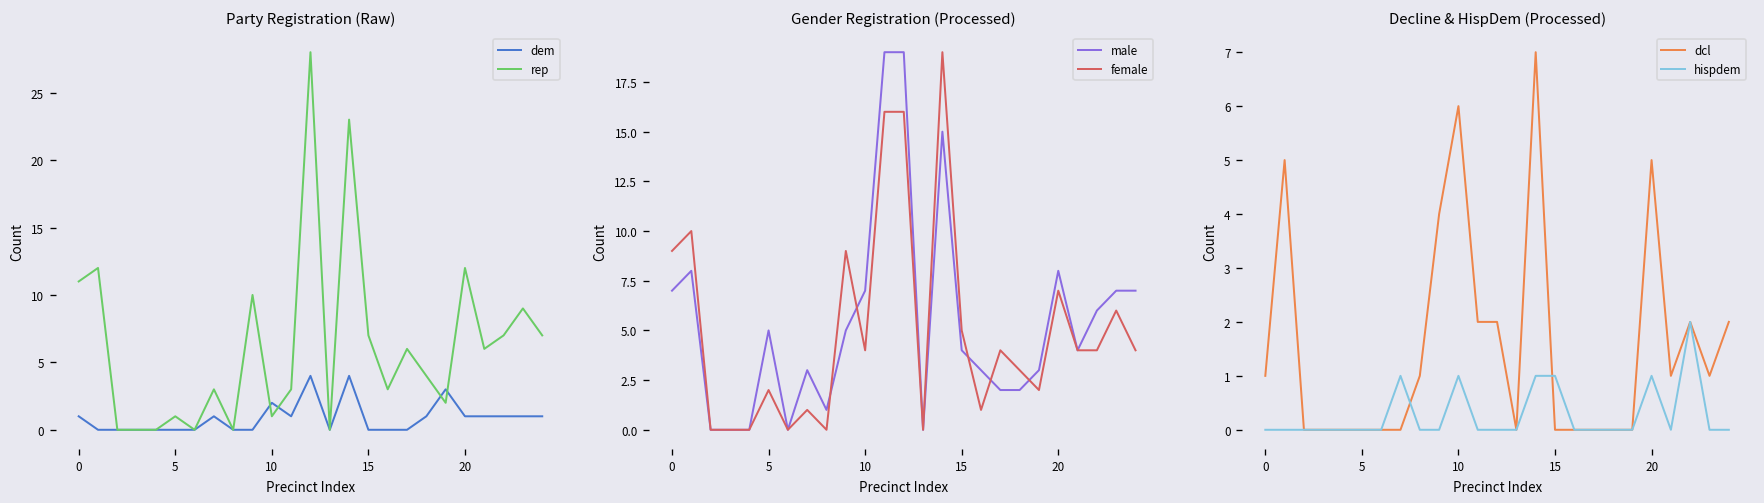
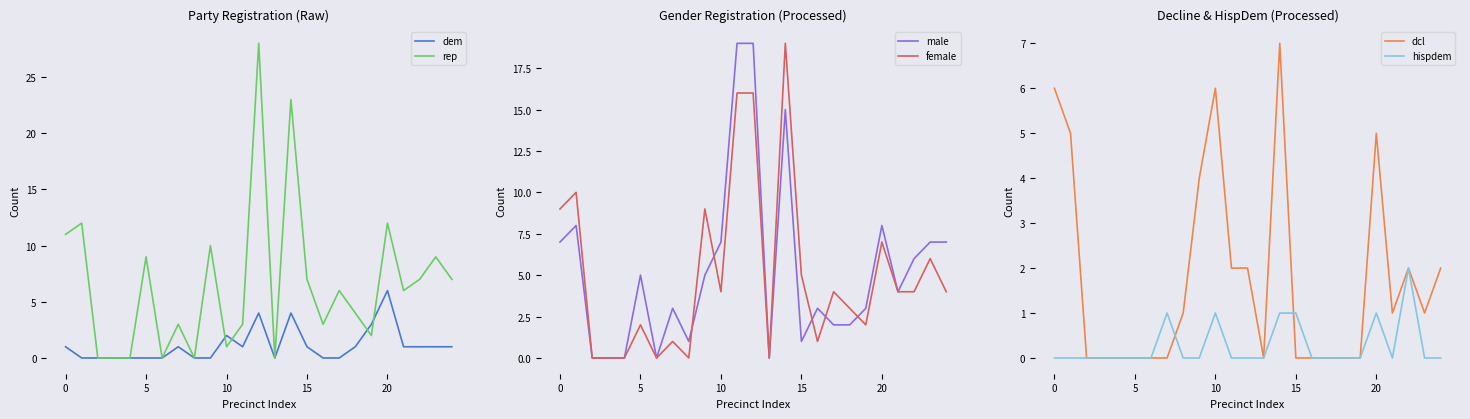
  {
    "Party Registration (Raw)": {
      "dem": {
        "0": 1,
        "5": 0,
        "10": 2,
-       "15": 0,
-       "20": 1
+       "15": 1,
+       "20": 6
      },
      "rep": {
        "0": 11,
-       "5": 1,
+       "5": 9,
        "10": 1,
        "15": 7,
        "20": 12
      }
    },
    "Gender Registration (Processed)": {
      "male": {
        "0": 7,
        "5": 5,
        "10": 7,
-       "15": 4,
+       "15": 1,
        "20": 8
      },
      "female": {
        "0": 9,
        "5": 2,
        "10": 4,
        "15": 5,
        "20": 7
      }
    },
    "Decline & HispDem (Processed)": {
      "dcl": {
-       "0": 1,
+       "0": 6,
        "10": 6,
        "15": 0,
        "20": 5
      },
      "hispdem": {
        "0": 0,
        "10": 1,
        "15": 1,
        "20": 1
      }
    }
  }
